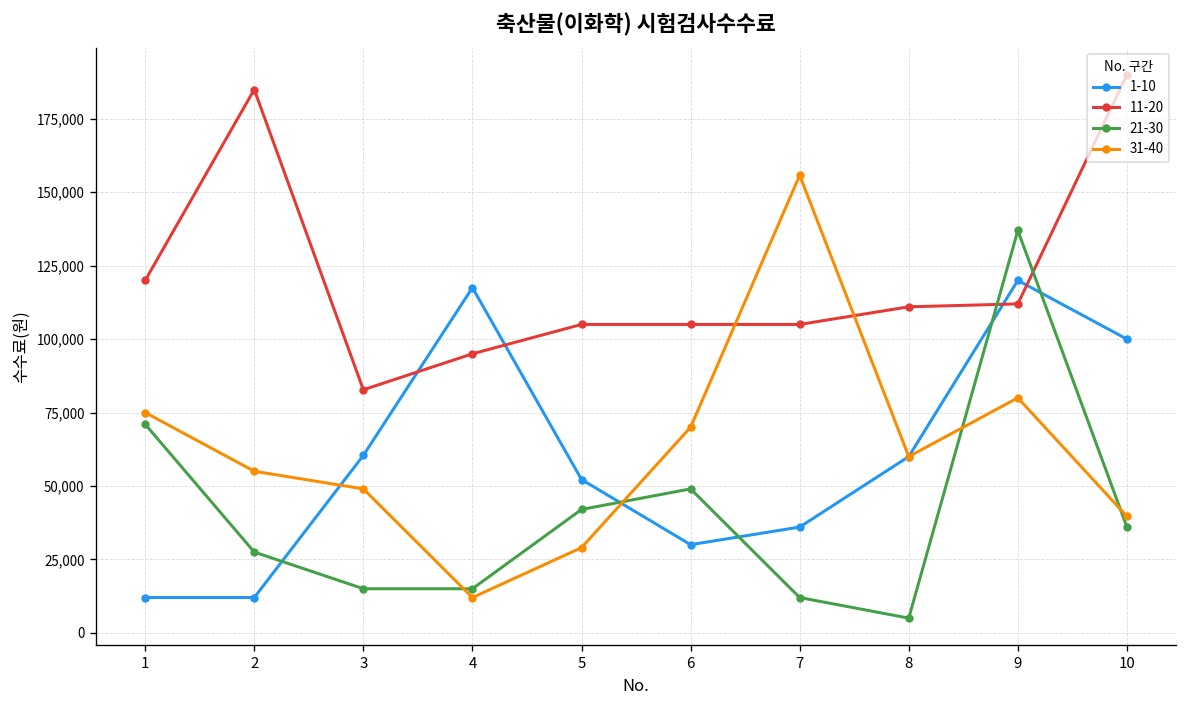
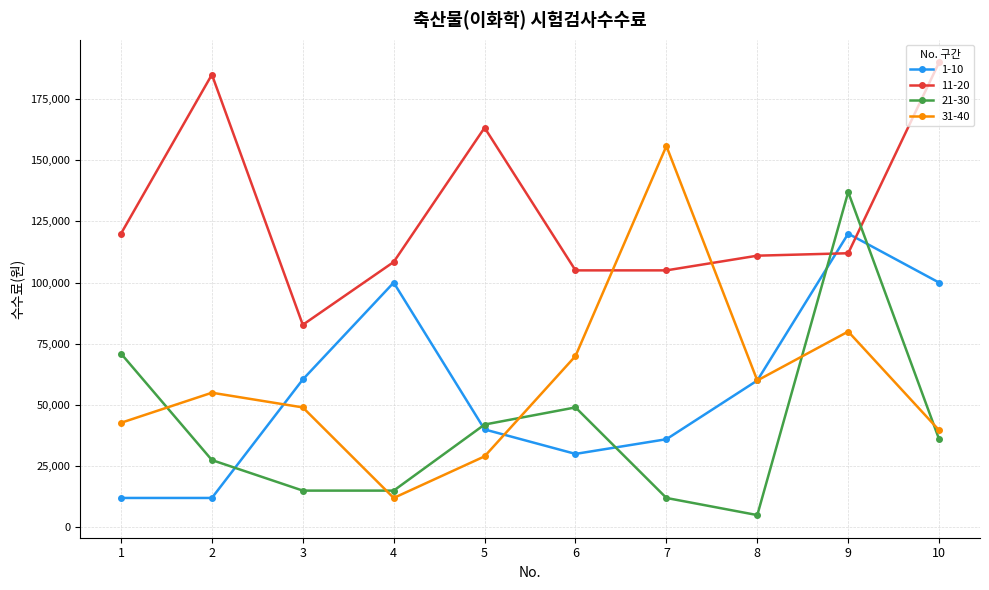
  {
    "1-10": {
      "1": "12,000",
      "2": "12,000",
      "3": "60,000",
-     "4": "118,000",
-     "5": "52,000",
+     "4": "100,000",
+     "5": "40,000",
      "6": "30,000",
      "7": "36,000",
      "9": "120,000",
      "10": "100,000"
    },
    "11-20": {
      "1": "120,000",
      "2": "185,000",
      "3": "83,000",
-     "4": "95,000",
-     "5": "105,000",
+     "4": "108,000",
+     "5": "163,000",
      "6": "105,000",
      "7": "105,000",
      "8": "111,000",
      "9": "112,000"
    },
    "21-30": {
      "1": "71,000",
      "2": "27,000",
      "3": "15,000",
      "4": "15,000",
      "5": "42,000",
      "6": "49,000",
      "7": "12,000",
      "8": "5,000",
      "9": "137,000",
      "10": "36,000"
    },
    "31-40": {
-     "1": "75,000",
+     "1": "43,000",
      "2": "55,000",
      "3": "49,000",
      "4": "12,000",
      "5": "29,000",
      "6": "70,000",
      "7": "156,000",
      "9": "80,000",
      "10": "40,000"
    }
  }
